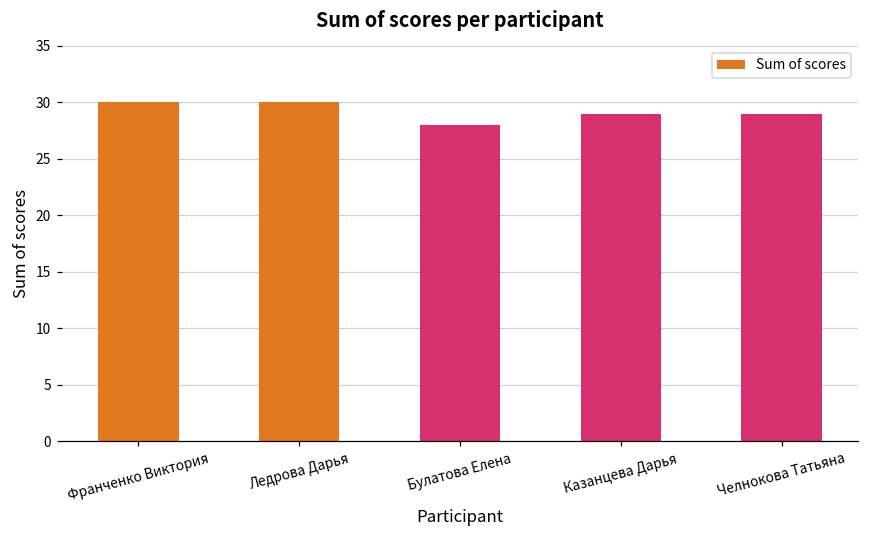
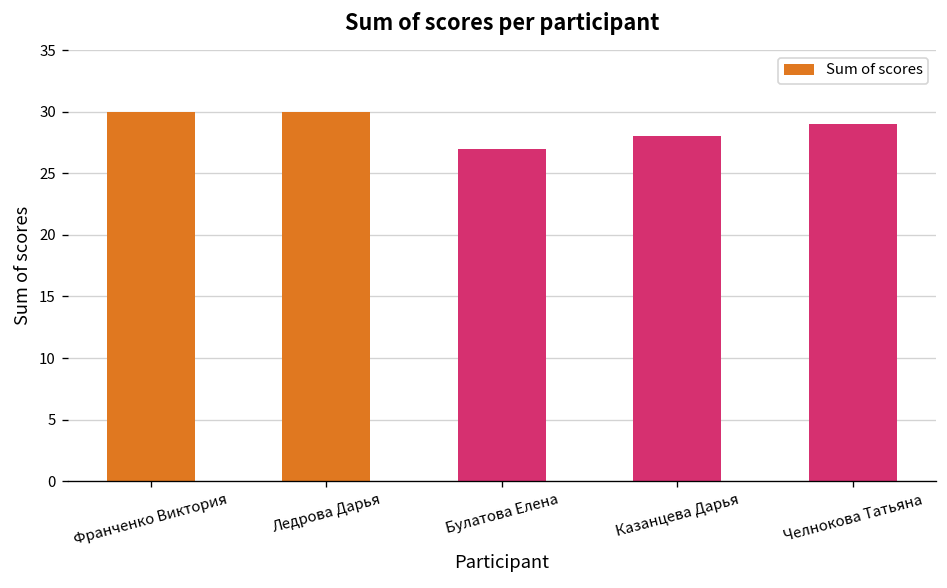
  {
    "Франченко Виктория": 30,
    "Ледрова Дарья": 30,
-   "Булатова Елена": 28,
-   "Казанцева Дарья": 29,
+   "Булатова Елена": 27,
+   "Казанцева Дарья": 28,
    "Челнокова Татьяна": 29
  }
